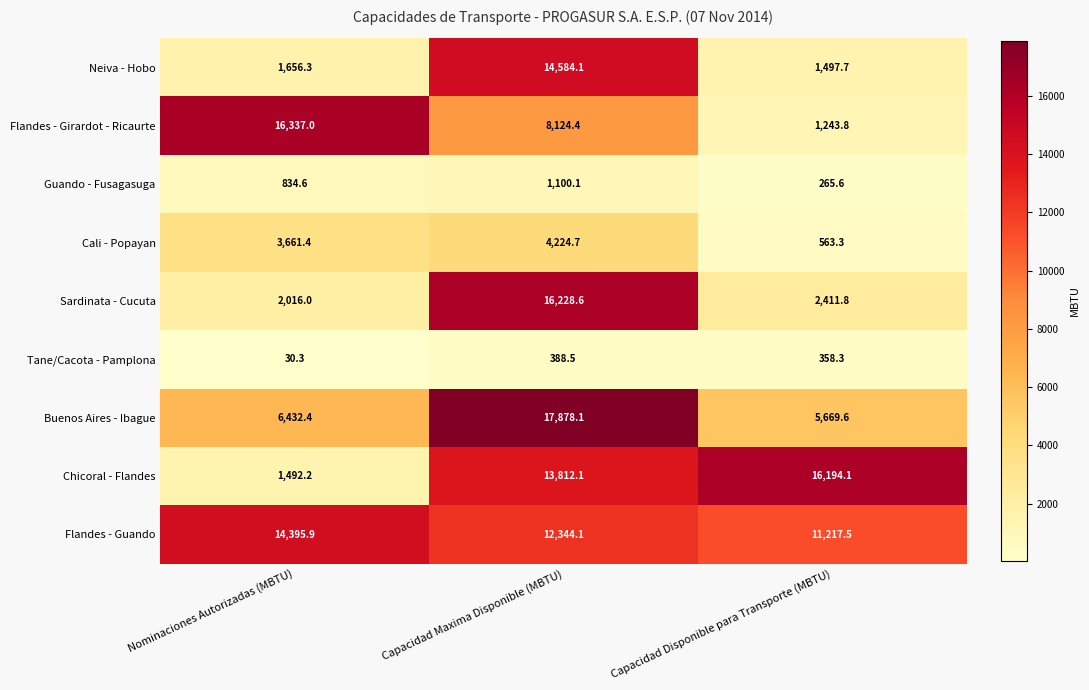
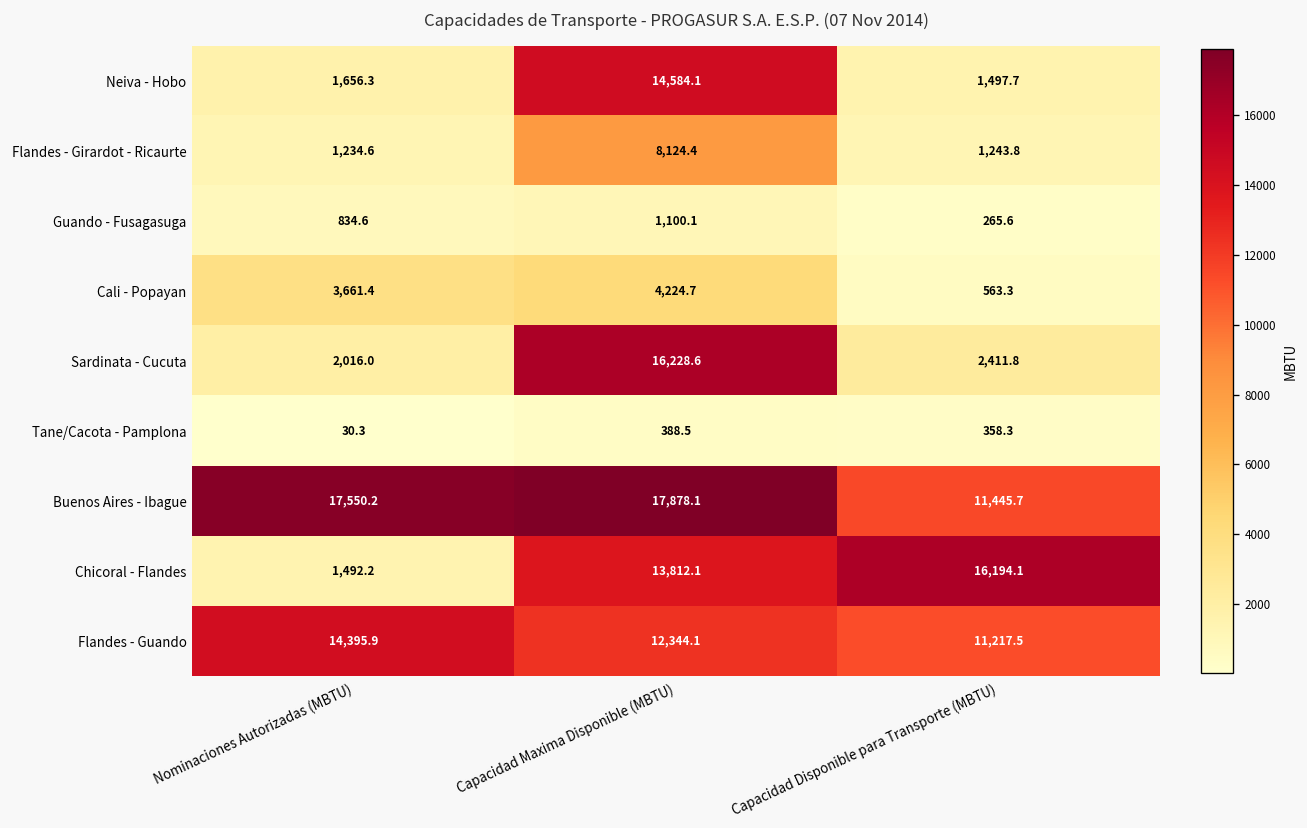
  {
    "Neiva - Hobo": {
      "Nominaciones Autorizadas (MBTU)": "1,656.3",
      "Capacidad Maxima Disponible (MBTU)": "14,584.1",
      "Capacidad Disponible para Transporte (MBTU)": "1,497.7"
    },
    "Flandes - Girardot - Ricaurte": {
-     "Nominaciones Autorizadas (MBTU)": "16,337.0",
+     "Nominaciones Autorizadas (MBTU)": "1,234.6",
      "Capacidad Maxima Disponible (MBTU)": "8,124.4",
      "Capacidad Disponible para Transporte (MBTU)": "1,243.8"
    },
    "Guando - Fusagasuga": {
      "Nominaciones Autorizadas (MBTU)": "834.6",
      "Capacidad Maxima Disponible (MBTU)": "1,100.1",
      "Capacidad Disponible para Transporte (MBTU)": "265.6"
    },
    "Cali - Popayan": {
      "Nominaciones Autorizadas (MBTU)": "3,661.4",
      "Capacidad Maxima Disponible (MBTU)": "4,224.7",
      "Capacidad Disponible para Transporte (MBTU)": "563.3"
    },
    "Sardinata - Cucuta": {
      "Nominaciones Autorizadas (MBTU)": "2,016.0",
      "Capacidad Maxima Disponible (MBTU)": "16,228.6",
      "Capacidad Disponible para Transporte (MBTU)": "2,411.8"
    },
    "Tane/Cacota - Pamplona": {
      "Nominaciones Autorizadas (MBTU)": "30.3",
      "Capacidad Maxima Disponible (MBTU)": "388.5",
      "Capacidad Disponible para Transporte (MBTU)": "358.3"
    },
    "Buenos Aires - Ibague": {
-     "Nominaciones Autorizadas (MBTU)": "6,432.4",
+     "Nominaciones Autorizadas (MBTU)": "17,550.2",
      "Capacidad Maxima Disponible (MBTU)": "17,878.1",
-     "Capacidad Disponible para Transporte (MBTU)": "5,669.6"
+     "Capacidad Disponible para Transporte (MBTU)": "11,445.7"
    },
    "Chicoral - Flandes": {
      "Nominaciones Autorizadas (MBTU)": "1,492.2",
      "Capacidad Maxima Disponible (MBTU)": "13,812.1",
      "Capacidad Disponible para Transporte (MBTU)": "16,194.1"
    },
    "Flandes - Guando": {
      "Nominaciones Autorizadas (MBTU)": "14,395.9",
      "Capacidad Maxima Disponible (MBTU)": "12,344.1",
      "Capacidad Disponible para Transporte (MBTU)": "11,217.5"
    }
  }
